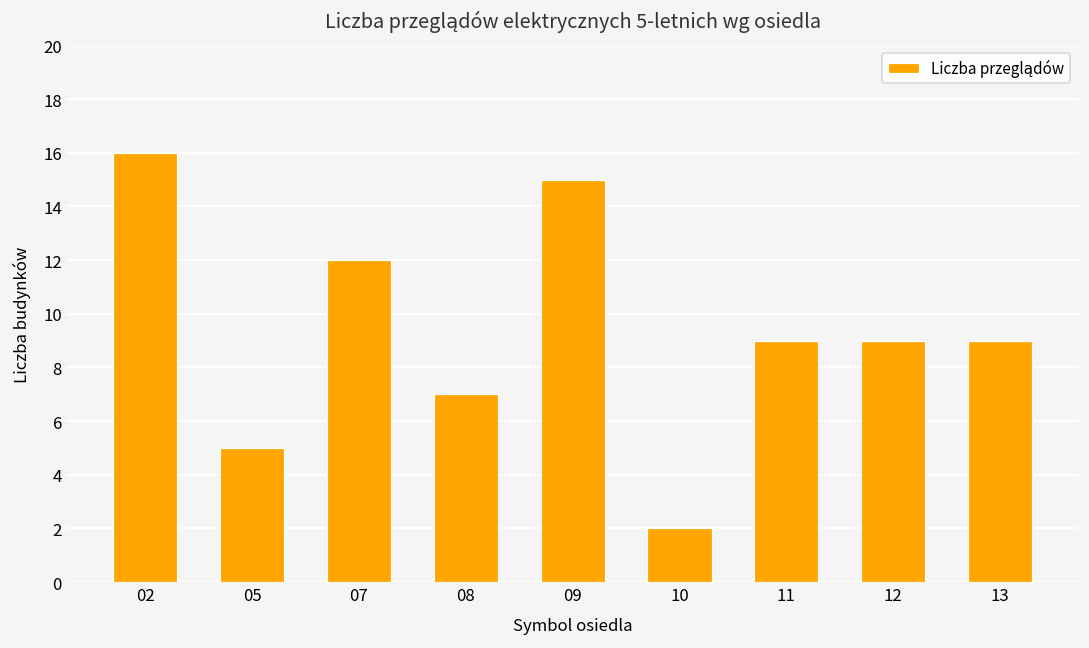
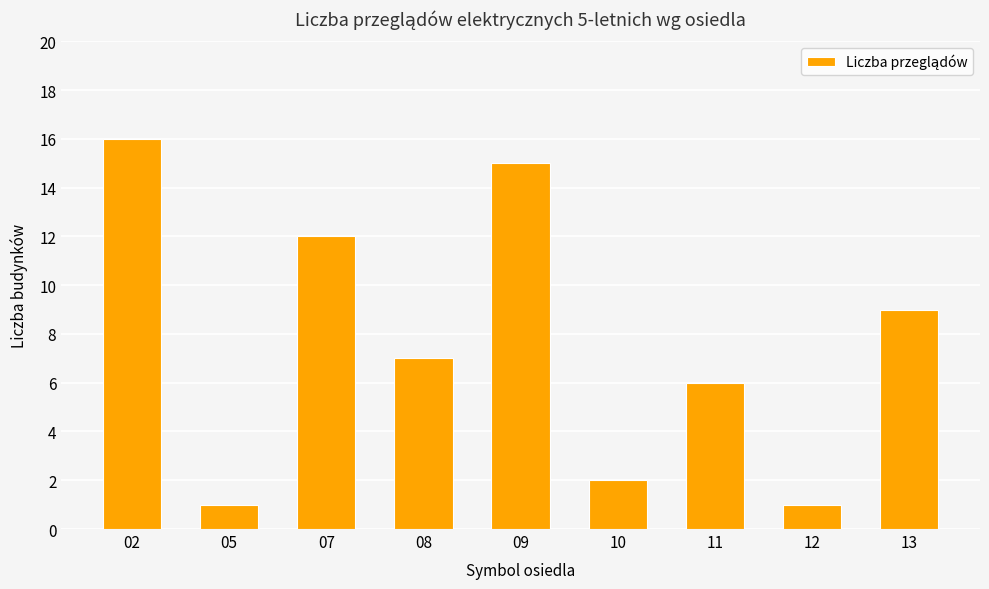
  {
    "02": 16,
-   "05": 5,
+   "05": 1,
    "07": 12,
    "08": 7,
    "09": 15,
    "10": 2,
-   "11": 9,
-   "12": 9,
+   "11": 6,
+   "12": 1,
    "13": 9
  }
